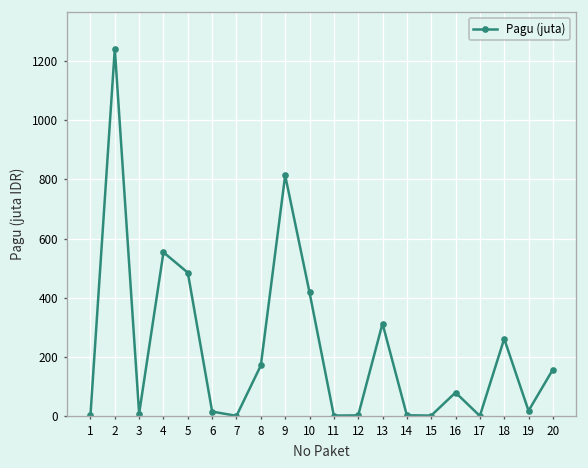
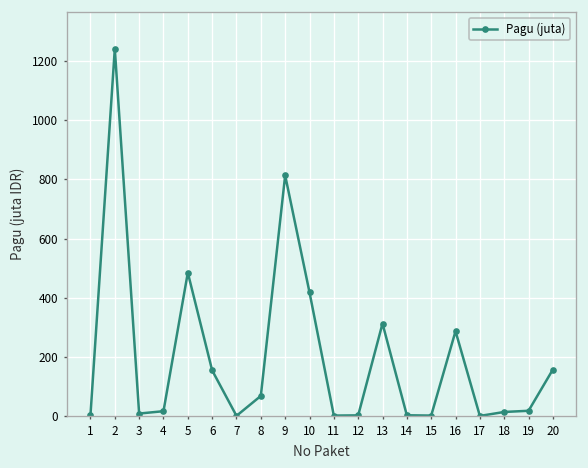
  {
    "1": 0,
    "2": 1240,
    "3": 10,
-   "4": 550,
+   "4": 20,
    "5": 480,
-   "6": 20,
+   "6": 150,
    "7": 0,
-   "8": 170,
+   "8": 70,
    "9": 810,
    "10": 420,
    "11": 0,
    "12": 0,
    "13": 310,
    "14": 0,
    "15": 0,
-   "16": 80,
+   "16": 290,
    "17": 0,
-   "18": 260,
+   "18": 10,
    "19": 20,
    "20": 160
  }
